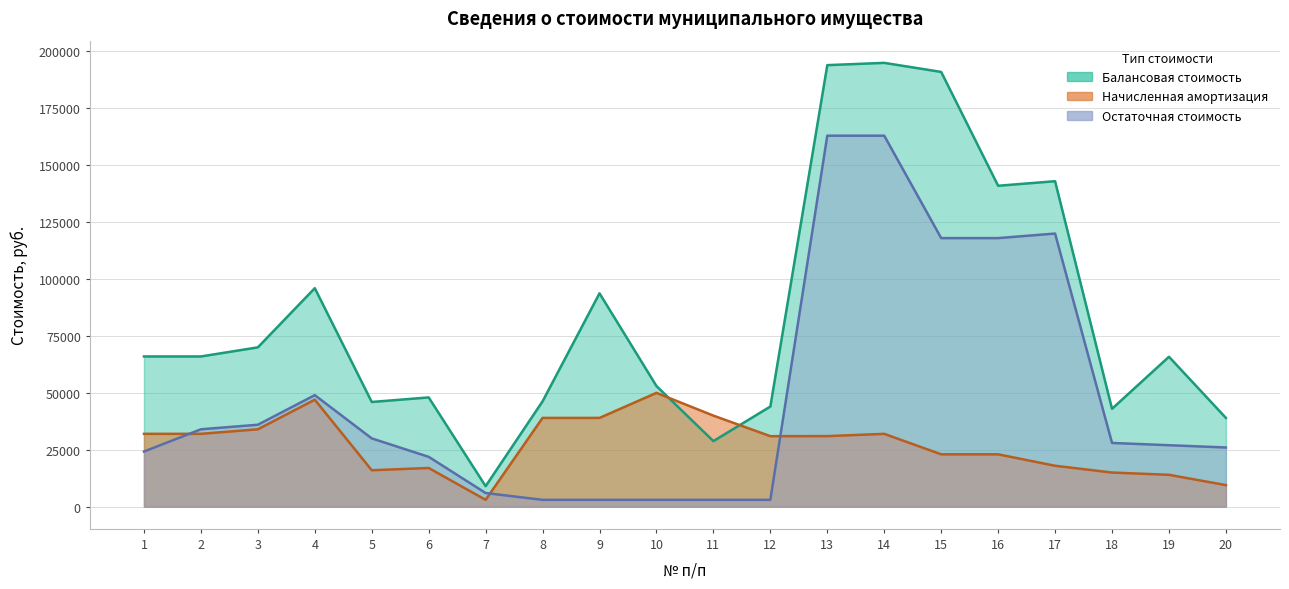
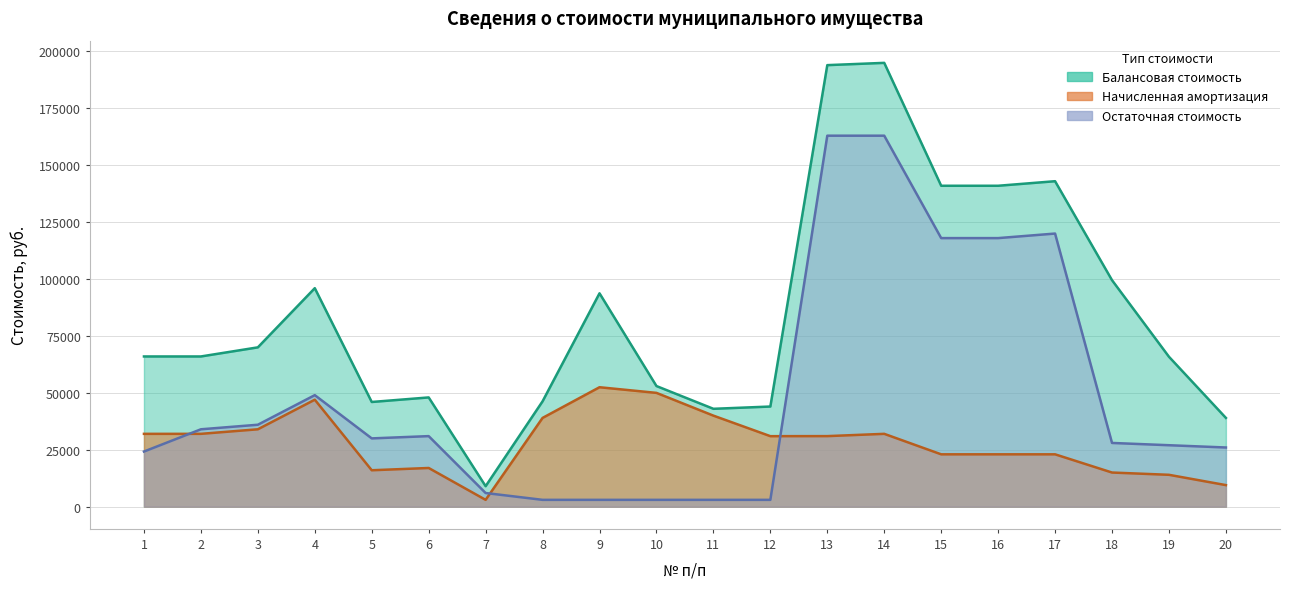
  {
    "Балансовая стоимость": {
      "1": 66000,
      "2": 66000,
      "3": 70000,
      "4": 96000,
      "5": 46000,
      "6": 48000,
      "7": 9000,
      "8": 46000,
      "9": 94000,
      "10": 53000,
-     "11": 29000,
+     "11": 43000,
      "12": 44000,
      "13": 194000,
      "14": 195000,
-     "15": 191000,
+     "15": 141000,
      "16": 141000,
      "17": 143000,
-     "18": 43000,
+     "18": 100000,
      "19": 66000,
      "20": 39000
    },
    "Начисленная амортизация": {
      "1": 32000,
      "2": 32000,
      "3": 34000,
      "4": 47000,
      "5": 16000,
      "6": 17000,
      "7": 3000,
      "8": 39000,
-     "9": 39000,
+     "9": 52000,
      "10": 50000,
      "11": 40000,
      "12": 31000,
      "13": 31000,
      "14": 32000,
      "15": 23000,
      "16": 23000,
-     "17": 18000,
+     "17": 23000,
      "18": 15000,
      "19": 14000,
      "20": 9000
    },
    "Остаточная стоимость": {
      "1": 24000,
      "2": 34000,
      "3": 36000,
      "4": 49000,
      "5": 30000,
-     "6": 22000,
+     "6": 31000,
      "7": 6000,
      "8": 3000,
      "9": 3000,
      "10": 3000,
      "11": 3000,
      "12": 3000,
      "13": 163000,
      "14": 163000,
      "15": 118000,
      "16": 118000,
      "17": 120000,
      "18": 28000,
      "19": 27000,
      "20": 26000
    }
  }
